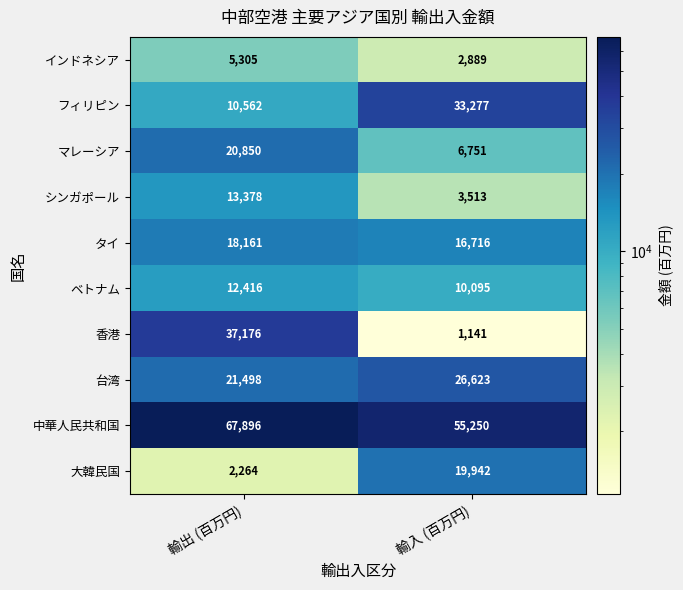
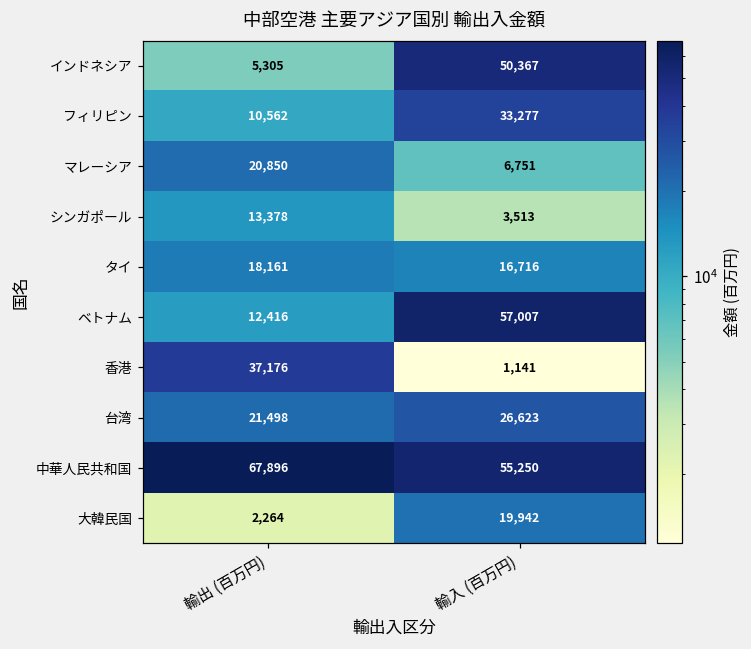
  {
    "インドネシア": {
      "輸出 (百万円)": "5,305",
-     "輸入 (百万円)": "2,889"
+     "輸入 (百万円)": "50,367"
    },
    "フィリピン": {
      "輸出 (百万円)": "10,562",
      "輸入 (百万円)": "33,277"
    },
    "マレーシア": {
      "輸出 (百万円)": "20,850",
      "輸入 (百万円)": "6,751"
    },
    "シンガポール": {
      "輸出 (百万円)": "13,378",
      "輸入 (百万円)": "3,513"
    },
    "タイ": {
      "輸出 (百万円)": "18,161",
      "輸入 (百万円)": "16,716"
    },
    "ベトナム": {
      "輸出 (百万円)": "12,416",
-     "輸入 (百万円)": "10,095"
+     "輸入 (百万円)": "57,007"
    },
    "香港": {
      "輸出 (百万円)": "37,176",
      "輸入 (百万円)": "1,141"
    },
    "台湾": {
      "輸出 (百万円)": "21,498",
      "輸入 (百万円)": "26,623"
    },
    "中華人民共和国": {
      "輸出 (百万円)": "67,896",
      "輸入 (百万円)": "55,250"
    },
    "大韓民国": {
      "輸出 (百万円)": "2,264",
      "輸入 (百万円)": "19,942"
    }
  }
